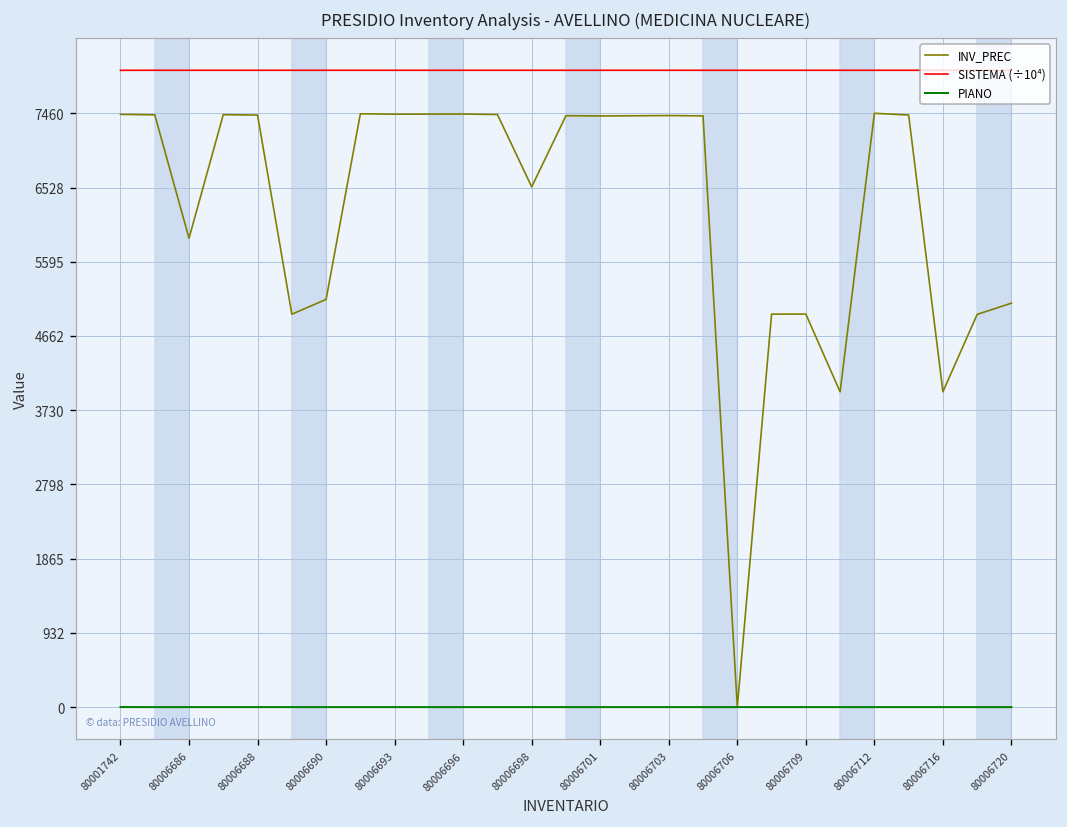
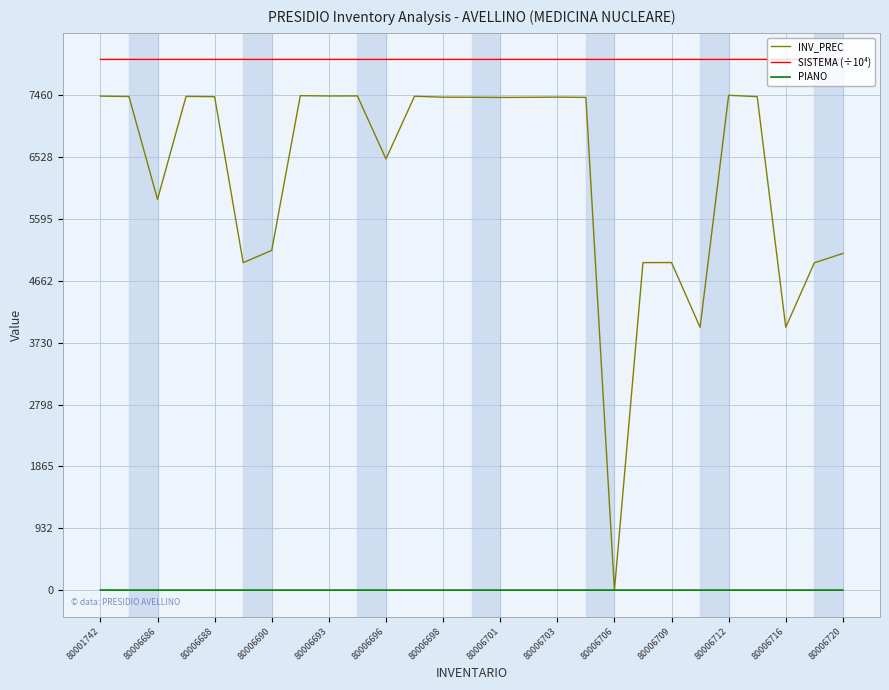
  {
    "INV_PREC": {
      "80001742": 7400,
      "80006686": 5900,
      "80006688": 7400,
      "80006690": 5100,
      "80006693": 7400,
-     "80006696": 7500,
-     "80006698": 6500,
+     "80006696": 6500,
+     "80006698": 7400,
      "80006701": 7400,
      "80006703": 7400,
      "80006709": 4900,
      "80006712": 7500,
      "80006716": 4000,
      "80006720": 5100
    },
    "SISTEMA (÷10⁴)": {
      "80001742": 8000,
      "80006686": 8000,
      "80006688": 8000,
      "80006690": 8000,
      "80006693": 8000,
      "80006696": 8000,
      "80006698": 8000,
      "80006701": 8000,
      "80006703": 8000,
      "80006706": 8000,
      "80006709": 8000,
      "80006712": 8000
    },
    "PIANO": {
      "80001742": 0,
      "80006686": 0,
      "80006688": 0,
      "80006690": 0,
      "80006693": 0,
      "80006696": 0,
      "80006698": 0,
      "80006701": 0,
      "80006703": 0,
      "80006709": 0,
      "80006712": 0,
      "80006716": 0,
      "80006720": 0
    }
  }
